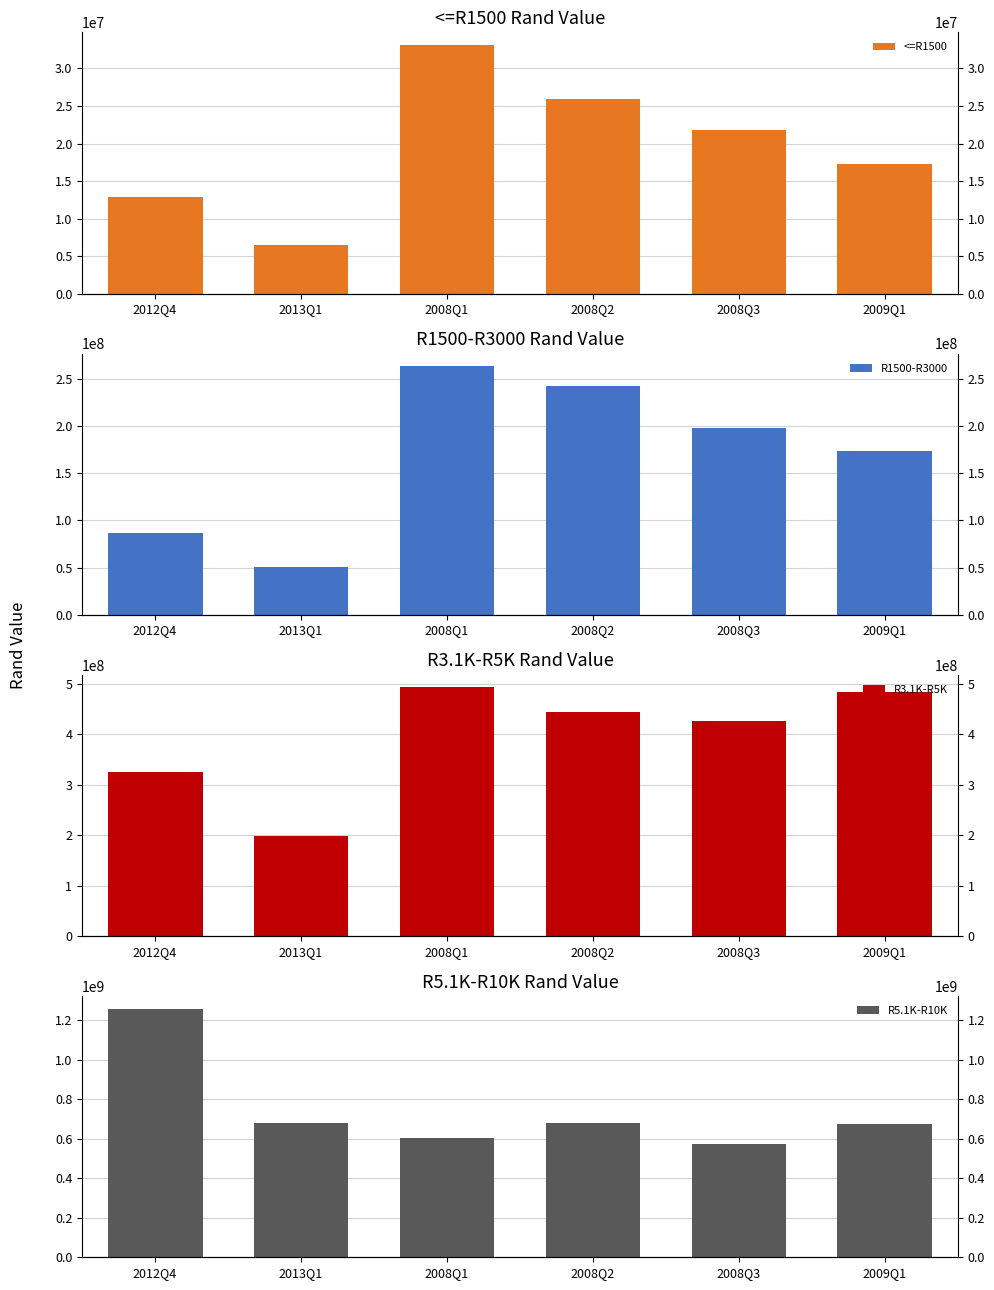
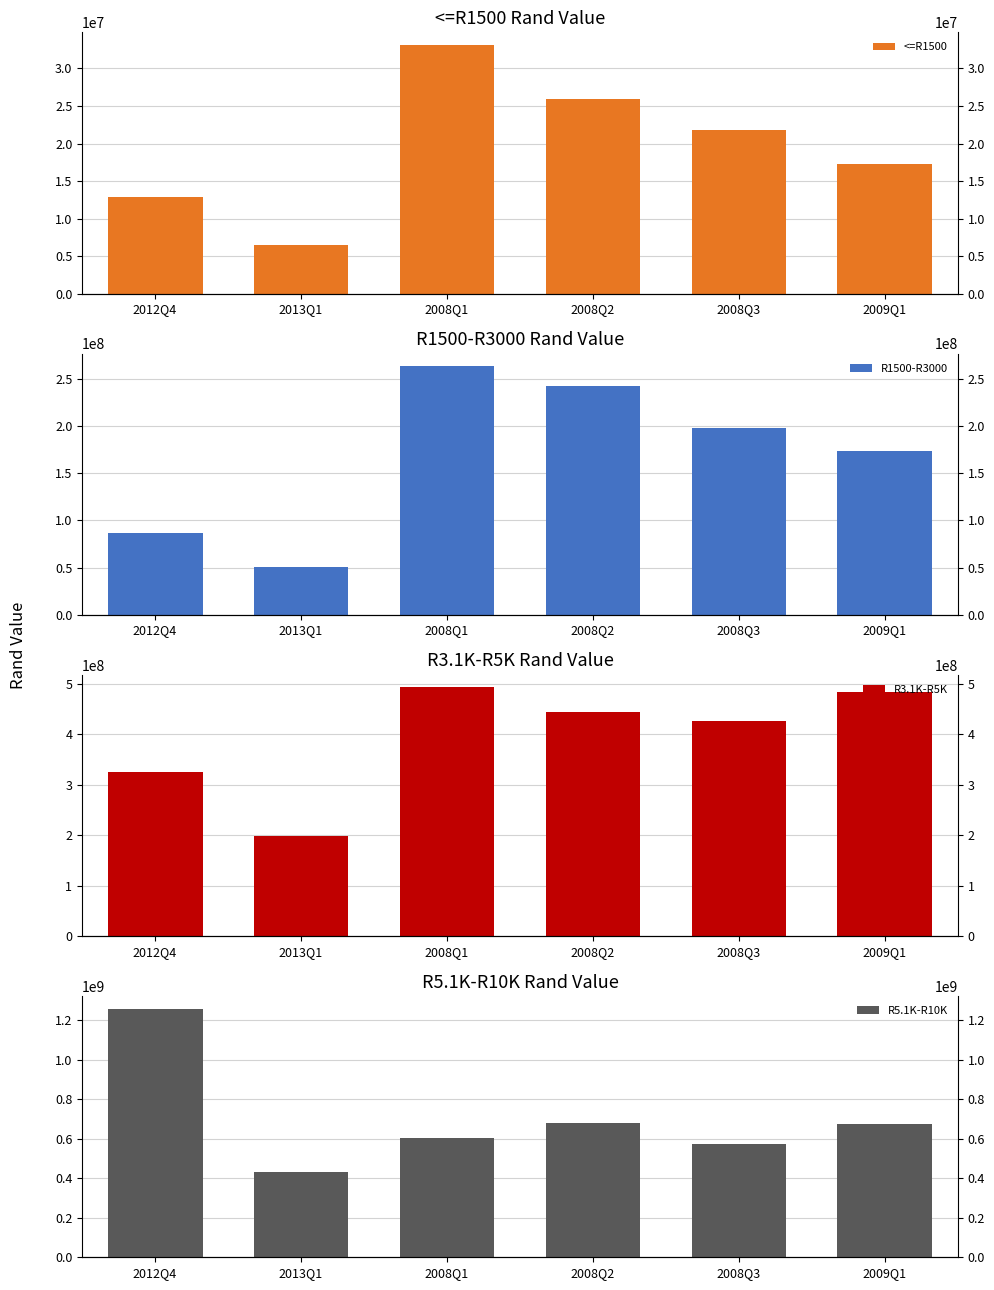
  {
    "<=R1500 Rand Value": {
      "2012Q4": 13000000,
      "2013Q1": 7000000,
      "2008Q1": 33000000,
      "2008Q2": 26000000,
      "2008Q3": 22000000,
      "2009Q1": 17000000
    },
    "R1500-R3000 Rand Value": {
      "2012Q4": 90000000,
      "2013Q1": 50000000,
      "2008Q1": 260000000,
      "2008Q2": 240000000,
      "2008Q3": 200000000,
      "2009Q1": 170000000
    },
    "R3.1K-R5K Rand Value": {
      "2012Q4": 330000000,
      "2013Q1": 200000000,
      "2008Q1": 490000000,
      "2008Q2": 440000000,
      "2008Q3": 430000000,
      "2009Q1": 480000000
    },
    "R5.1K-R10K Rand Value": {
      "2012Q4": 1260000000,
-     "2013Q1": 680000000,
+     "2013Q1": 430000000,
      "2008Q1": 600000000,
      "2008Q2": 680000000,
      "2008Q3": 570000000,
      "2009Q1": 680000000
    }
  }
